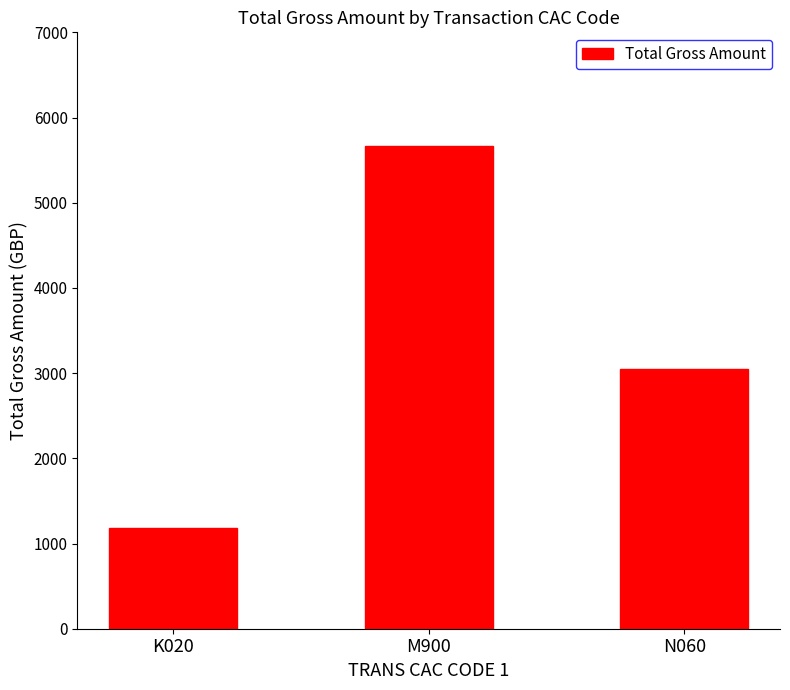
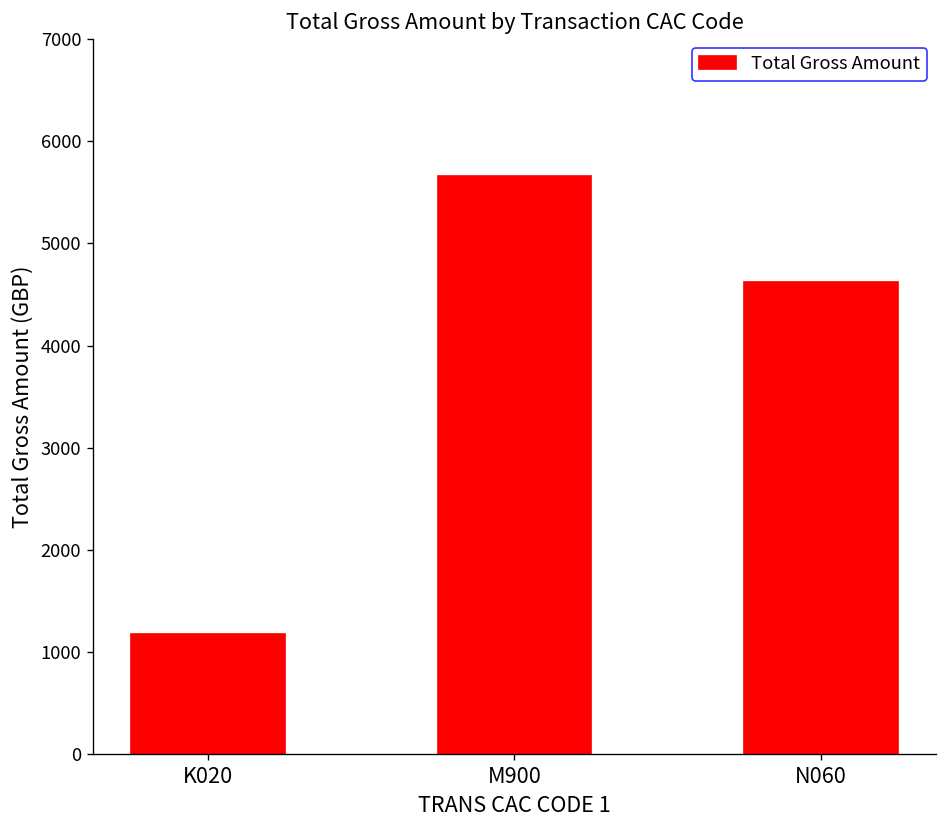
  {
    "K020": 1200,
    "M900": 5700,
-   "N060": 3100
+   "N060": 4600
  }
